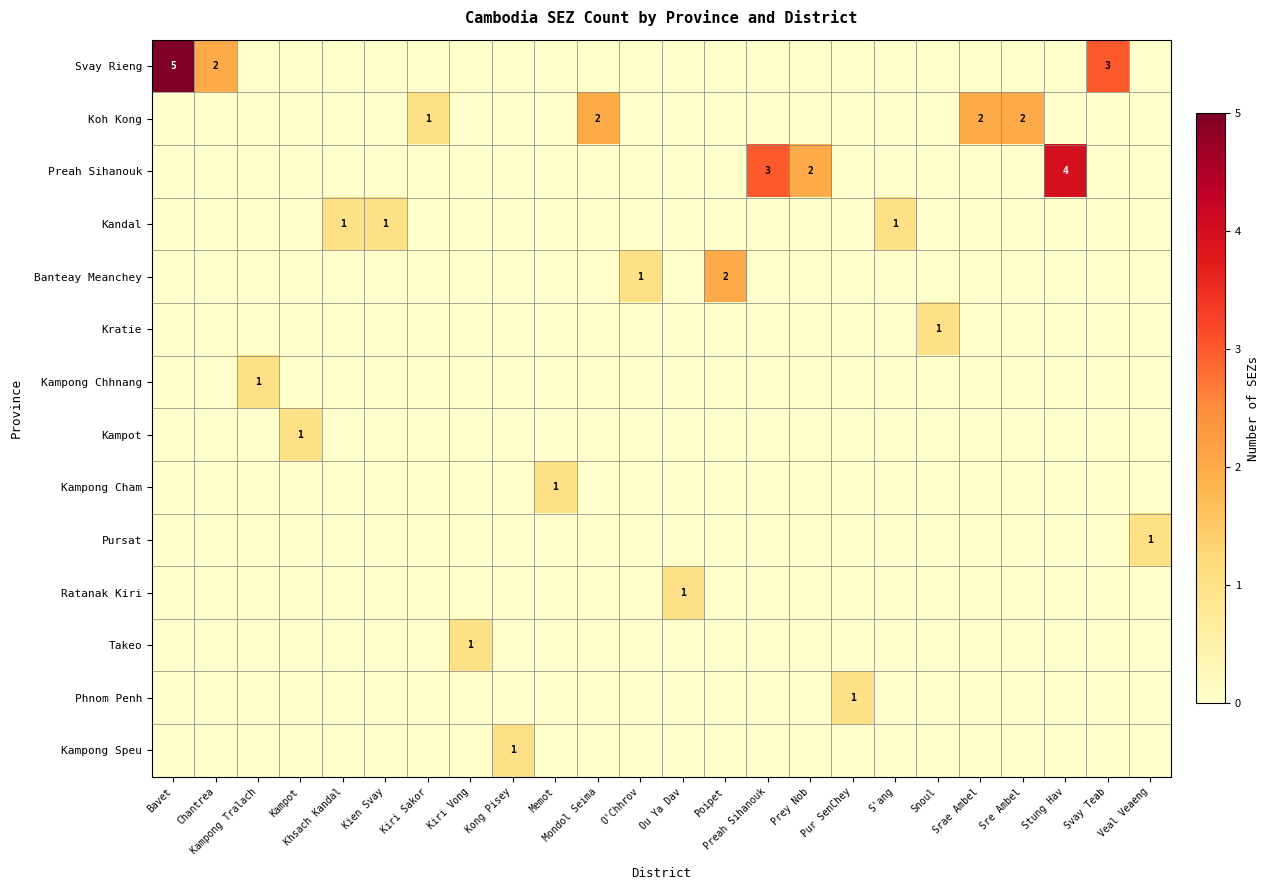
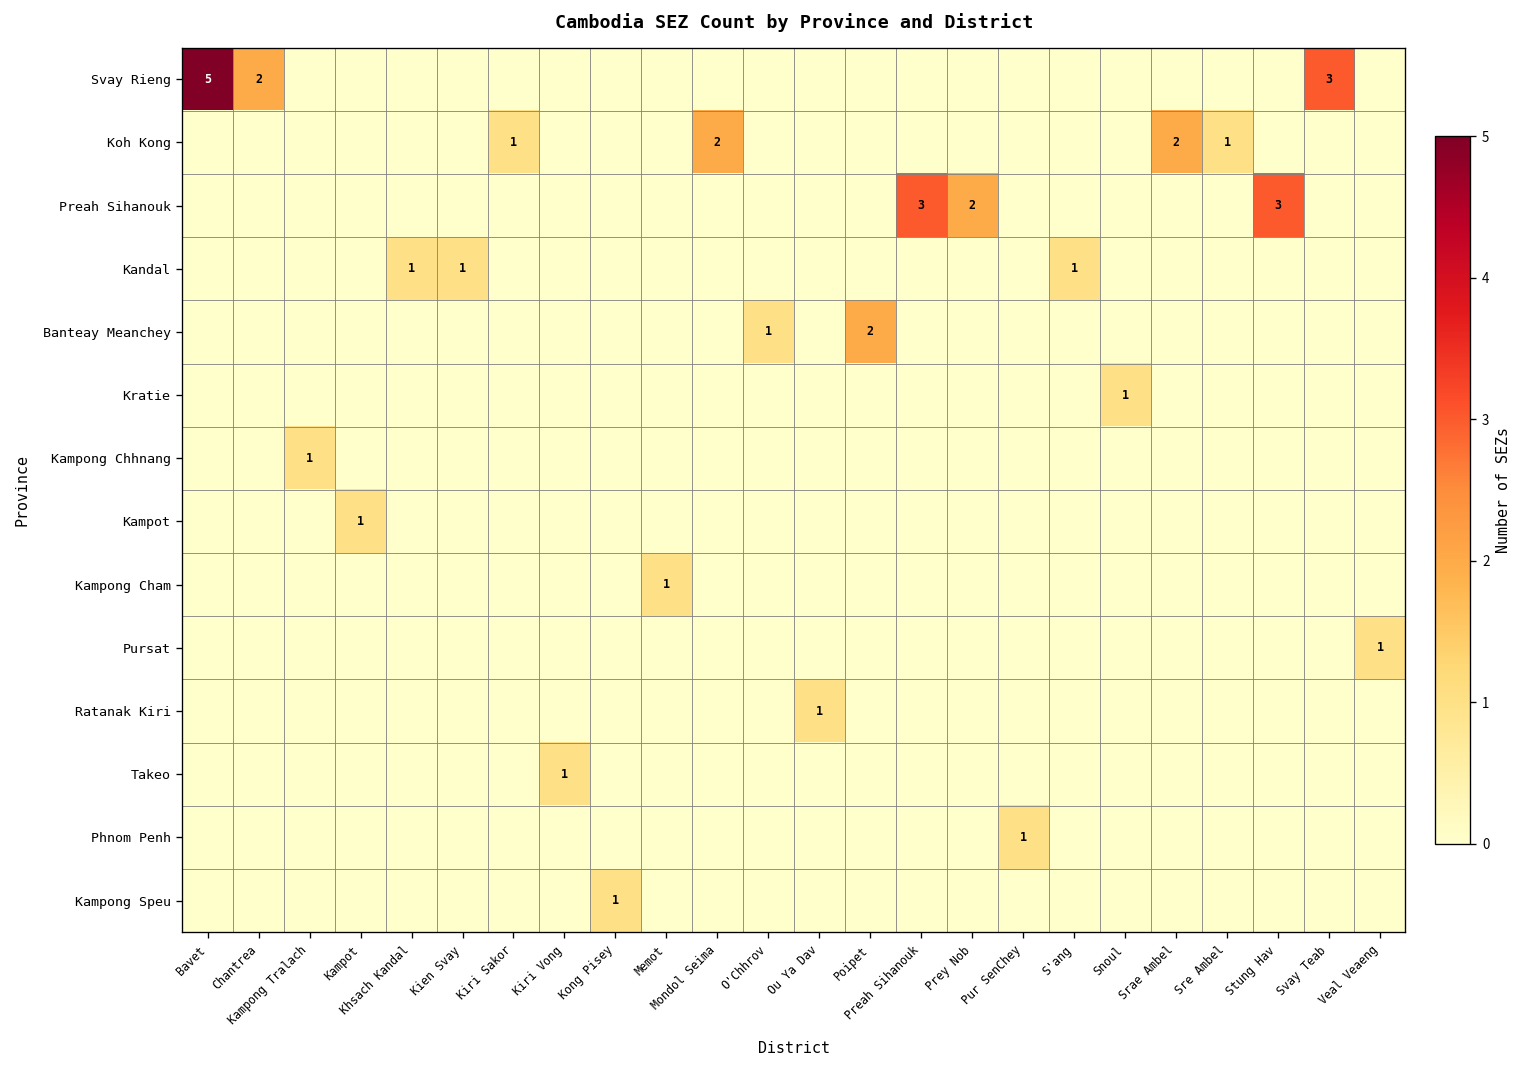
  {
    "Svay Rieng": {
      "Bavet": 5,
      "Chantrea": 2,
      "Svay Teab": 3
    },
    "Koh Kong": {
      "Kiri Sakor": 1,
      "Mondol Seima": 2,
      "Srae Ambel": 2,
-     "Sre Ambel": 2
+     "Sre Ambel": 1
    },
    "Preah Sihanouk": {
      "Preah Sihanouk": 3,
      "Prey Nob": 2,
-     "Stung Hav": 4
+     "Stung Hav": 3
    },
    "Kandal": {
      "Khsach Kandal": 1,
      "Kien Svay": 1,
      "S'ang": 1
    },
    "Banteay Meanchey": {
      "O'Chhrov": 1,
      "Poipet": 2
    },
    "Kratie": {
      "Snoul": 1
    },
    "Kampong Chhnang": {
      "Kampong Tralach": 1
    },
    "Kampot": {
      "Kampot": 1
    },
    "Kampong Cham": {
      "Memot": 1
    },
    "Pursat": {
      "Veal Veaeng": 1
    },
    "Ratanak Kiri": {
      "Ou Ya Dav": 1
    },
    "Takeo": {
      "Kiri Vong": 1
    },
    "Phnom Penh": {
      "Pur SenChey": 1
    },
    "Kampong Speu": {
      "Kong Pisey": 1
    }
  }
